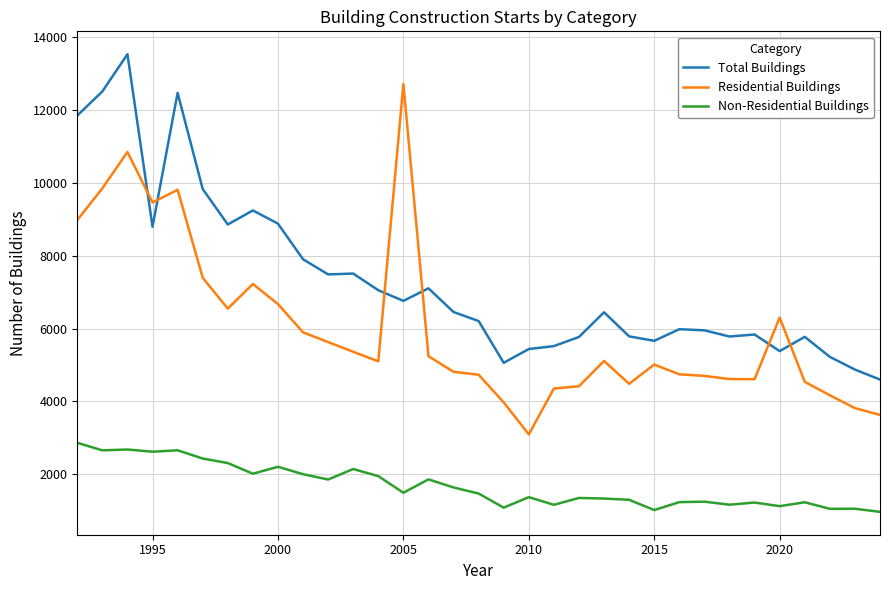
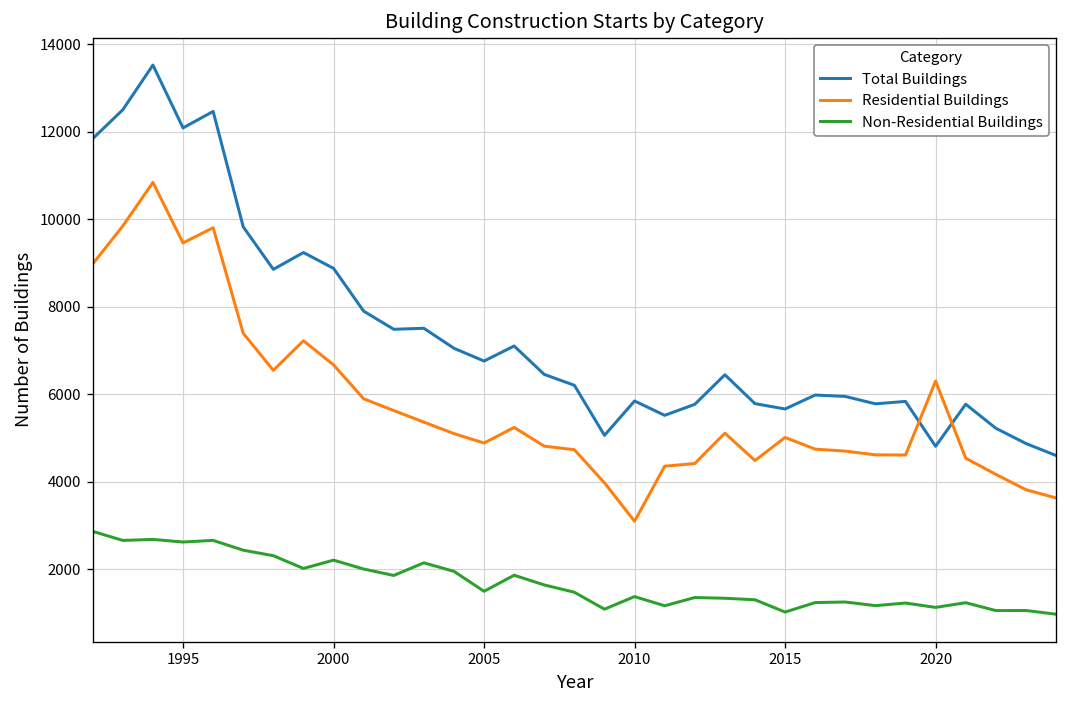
  {
    "Total Buildings": {
-     "1995": 8800,
+     "1995": 12100,
      "2000": 8900,
      "2005": 6800,
-     "2010": 5400,
+     "2010": 5800,
      "2015": 5700,
-     "2020": 5400
+     "2020": 4800
    },
    "Residential Buildings": {
      "1995": 9500,
      "2000": 6700,
-     "2005": 12700,
+     "2005": 4900,
      "2010": 3100,
      "2015": 5000,
      "2020": 6300
    },
    "Non-Residential Buildings": {
      "1995": 2600,
      "2000": 2200,
      "2005": 1500,
      "2010": 1400,
      "2015": 1000,
      "2020": 1100
    }
  }
